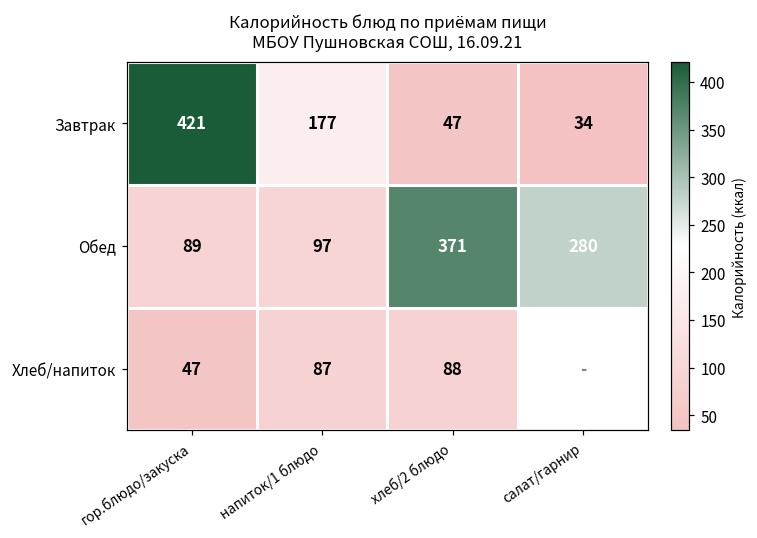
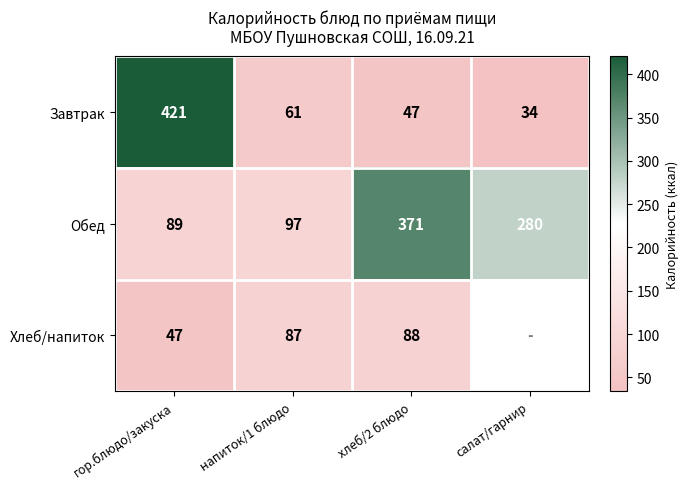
  {
    "Завтрак": {
      "гор.блюдо/закуска": 421,
-     "напиток/1 блюдо": 177,
+     "напиток/1 блюдо": 61,
      "хлеб/2 блюдо": 47,
      "салат/гарнир": 34
    },
    "Обед": {
      "гор.блюдо/закуска": 89,
      "напиток/1 блюдо": 97,
      "хлеб/2 блюдо": 371,
      "салат/гарнир": 280
    },
    "Хлеб/напиток": {
      "гор.блюдо/закуска": 47,
      "напиток/1 блюдо": 87,
      "хлеб/2 блюдо": 88
    }
  }
